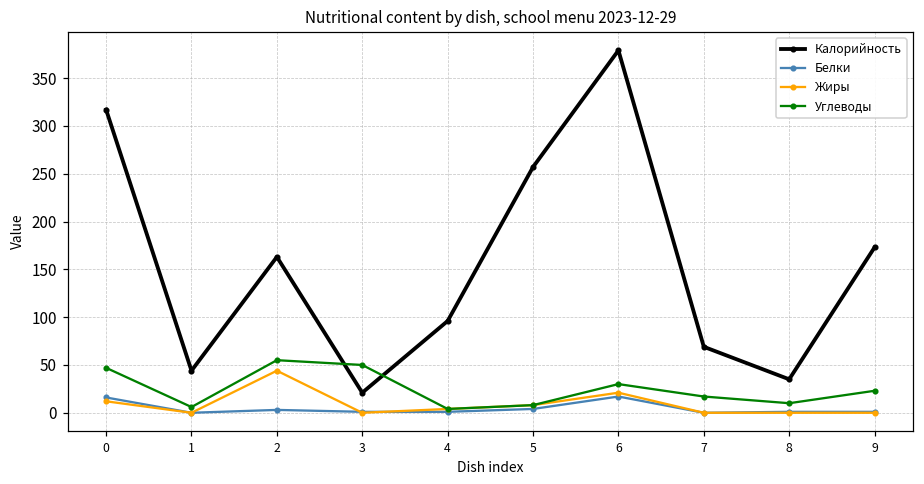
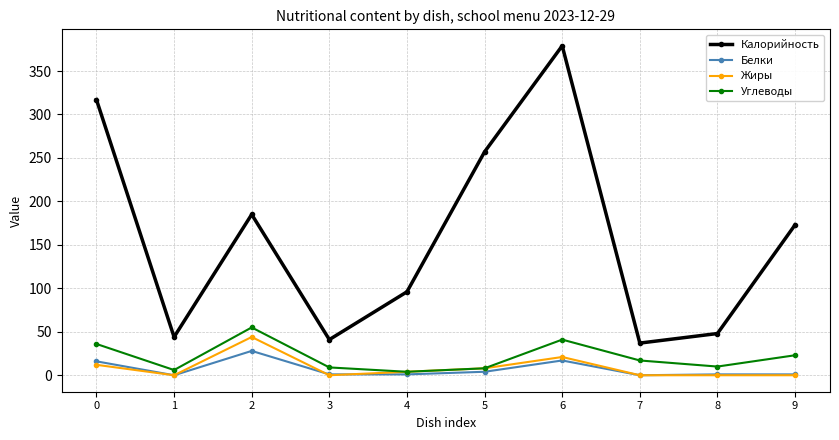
  {
    "Калорийность": {
      "0": 320,
      "1": 40,
-     "2": 160,
-     "3": 20,
+     "2": 190,
+     "3": 40,
      "4": 100,
      "5": 260,
      "6": 380,
-     "7": 70,
-     "8": 40,
+     "7": 40,
+     "8": 50,
      "9": 170
    },
    "Белки": {
      "0": 20,
-     "2": 0,
+     "2": 30,
      "4": 0,
      "5": 0,
      "6": 20
    },
    "Жиры": {
      "0": 10,
      "2": 40,
      "6": 20
    },
    "Углеводы": {
-     "0": 50,
+     "0": 40,
      "1": 10,
      "2": 60,
-     "3": 50,
-     "6": 30,
+     "3": 10,
+     "6": 40,
      "7": 20,
      "8": 10,
      "9": 20
    }
  }
